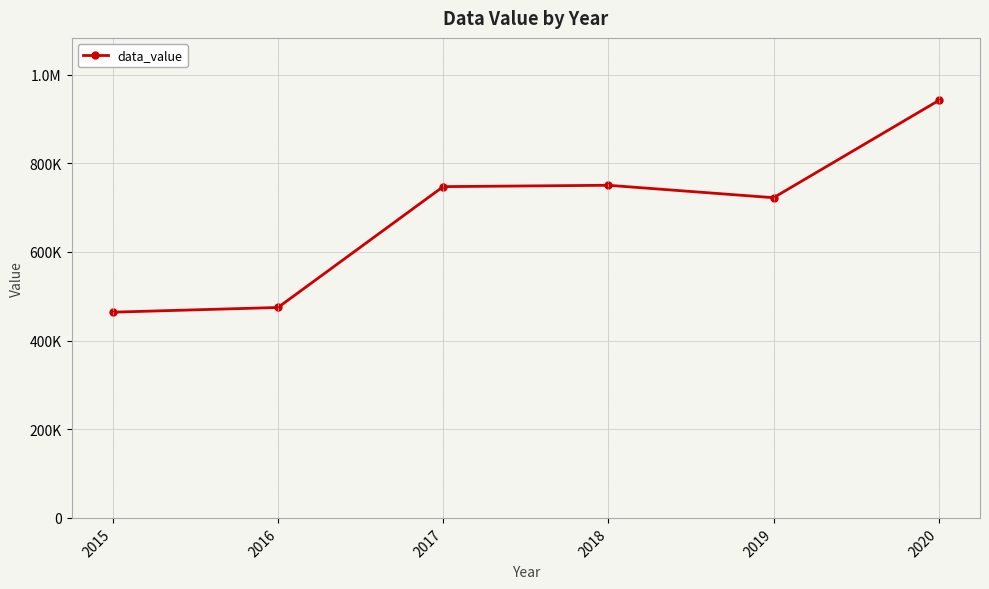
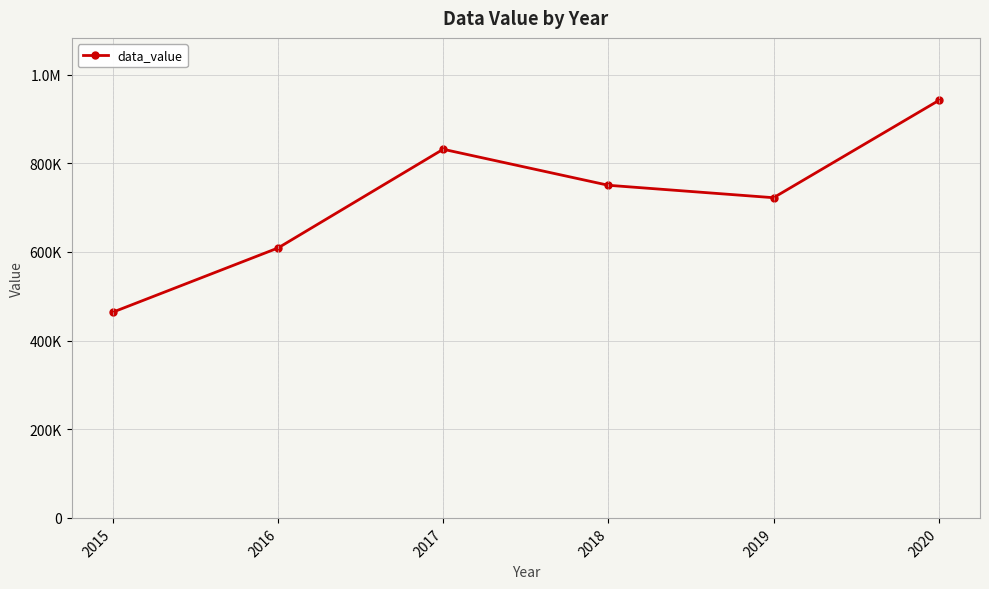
  {
    "2015": 460000,
-   "2016": 470000,
-   "2017": 750000,
+   "2016": 610000,
+   "2017": 830000,
    "2018": 750000,
    "2019": 720000,
    "2020": 940000
  }
